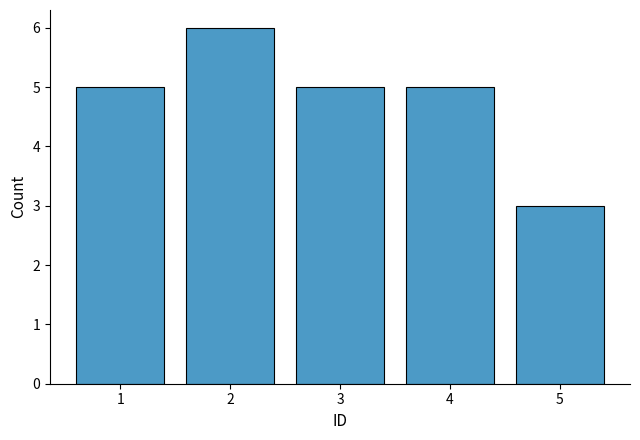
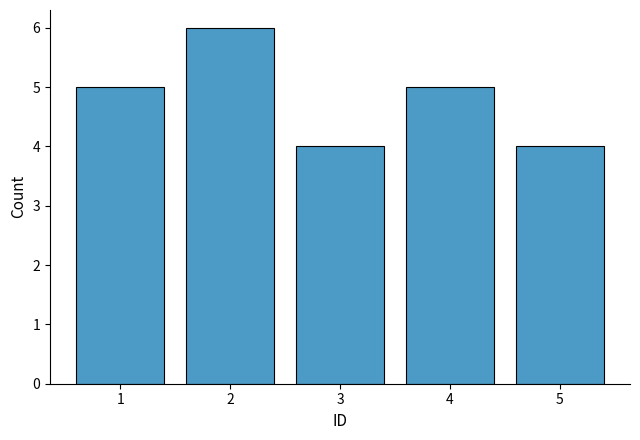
  {
    "1": 5,
    "2": 6,
-   "3": 5,
+   "3": 4,
    "4": 5,
-   "5": 3
+   "5": 4
  }
